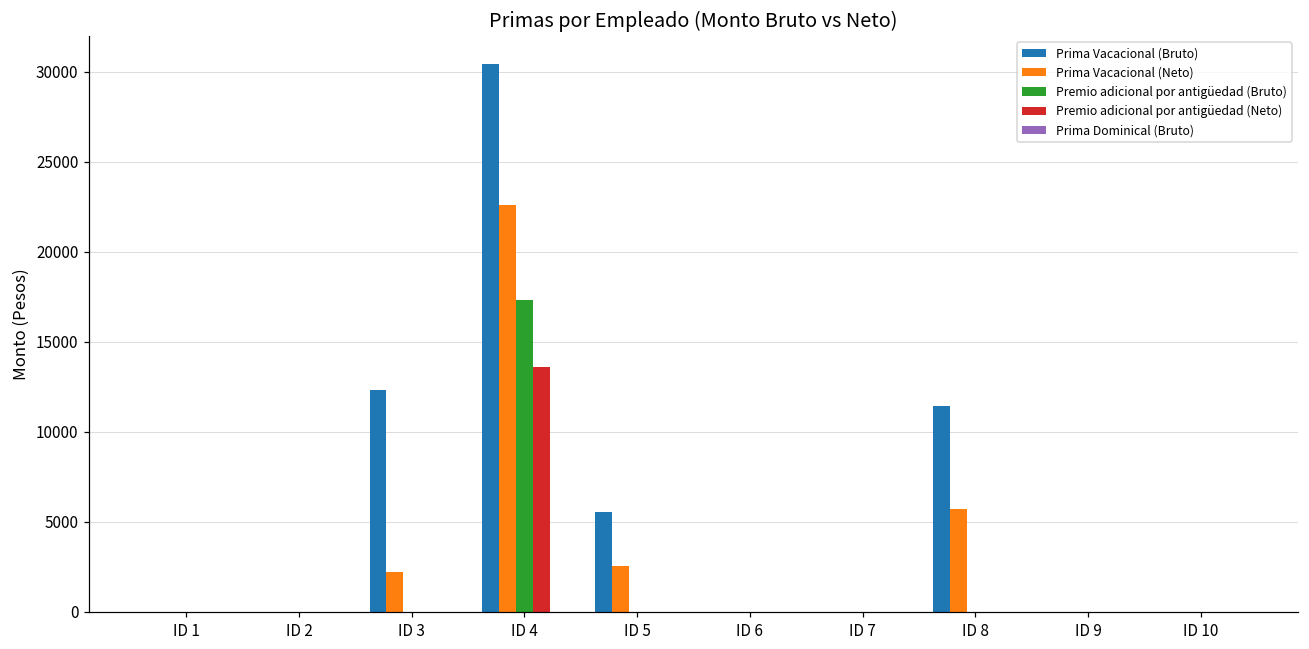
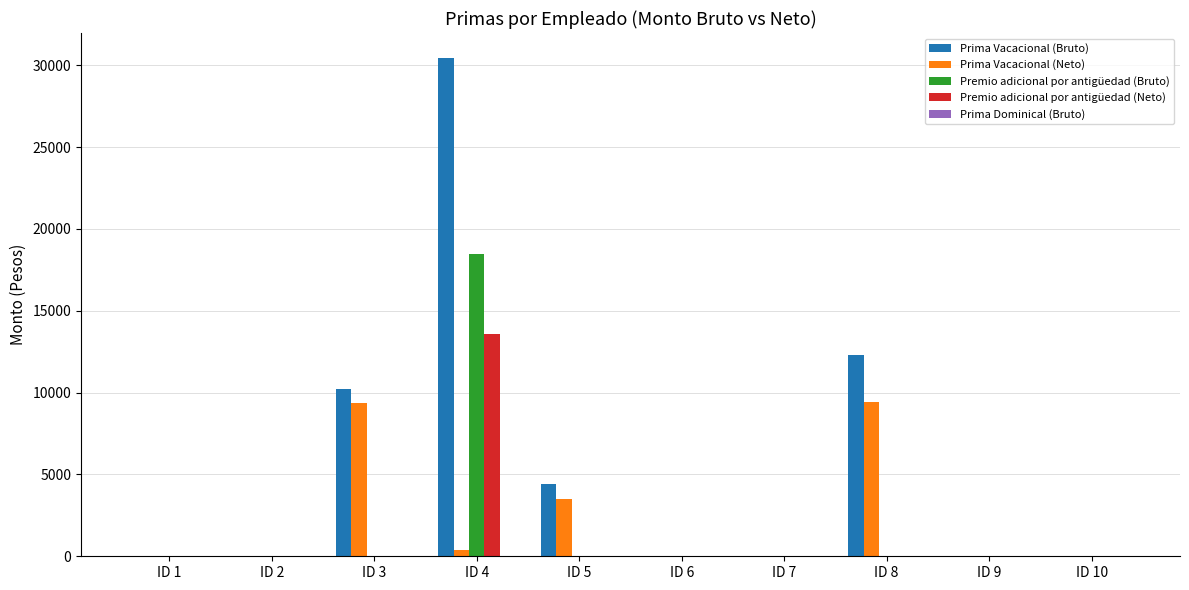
  {
    "Prima Vacacional (Bruto)": {
      "ID 1": 0,
      "ID 2": 0,
-     "ID 3": 12300,
+     "ID 3": 10200,
      "ID 4": 30400,
-     "ID 5": 5500,
+     "ID 5": 4400,
      "ID 6": 0,
      "ID 7": 0,
-     "ID 8": 11400,
+     "ID 8": 12300,
      "ID 9": 0,
      "ID 10": 0
    },
    "Prima Vacacional (Neto)": {
      "ID 1": 0,
      "ID 2": 0,
-     "ID 3": 2200,
-     "ID 4": 22600,
-     "ID 5": 2500,
+     "ID 3": 9400,
+     "ID 4": 400,
+     "ID 5": 3500,
      "ID 6": 0,
      "ID 7": 0,
-     "ID 8": 5700,
+     "ID 8": 9400,
      "ID 9": 0,
      "ID 10": 0
    },
    "Premio adicional por antigüedad (Bruto)": {
      "ID 1": 0,
      "ID 2": 0,
      "ID 3": 0,
-     "ID 4": 17300,
+     "ID 4": 18500,
      "ID 5": 0,
      "ID 6": 0,
      "ID 7": 0,
      "ID 8": 0,
      "ID 9": 0,
      "ID 10": 0
    },
    "Premio adicional por antigüedad (Neto)": {
      "ID 1": 0,
      "ID 2": 0,
      "ID 3": 0,
      "ID 4": 13600,
      "ID 5": 0,
      "ID 6": 0,
      "ID 7": 0,
      "ID 8": 0,
      "ID 9": 0,
      "ID 10": 0
    },
    "Prima Dominical (Bruto)": {
      "ID 1": 0,
      "ID 2": 0,
      "ID 3": 0,
      "ID 4": 0,
      "ID 5": 0,
      "ID 6": 0,
      "ID 7": 0,
      "ID 8": 0,
      "ID 9": 0,
      "ID 10": 0
    }
  }
